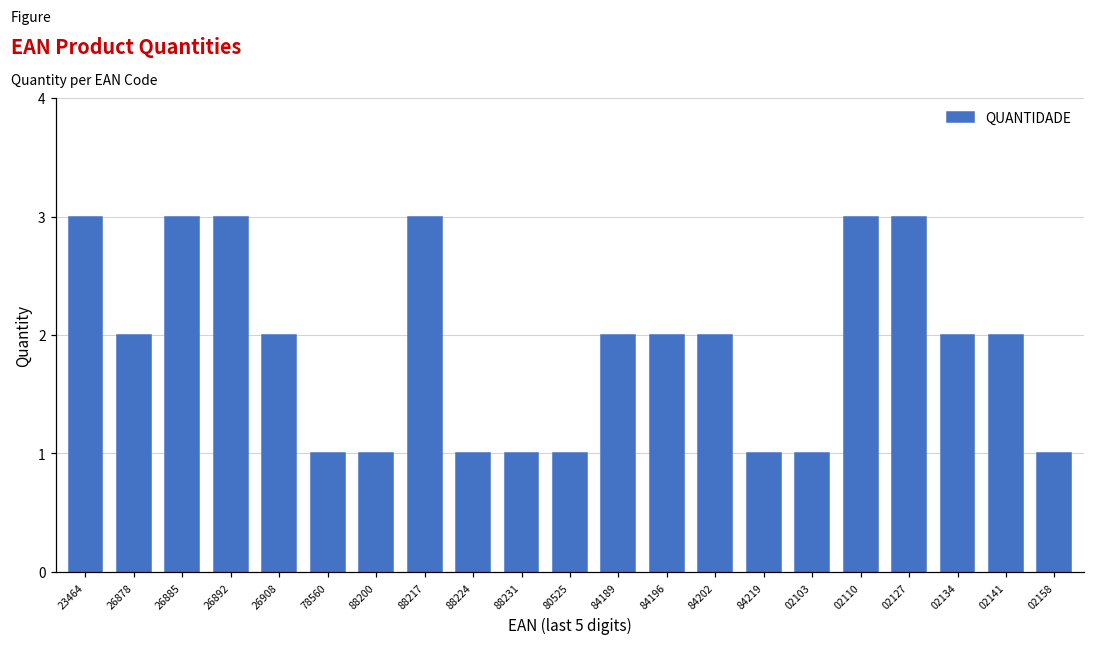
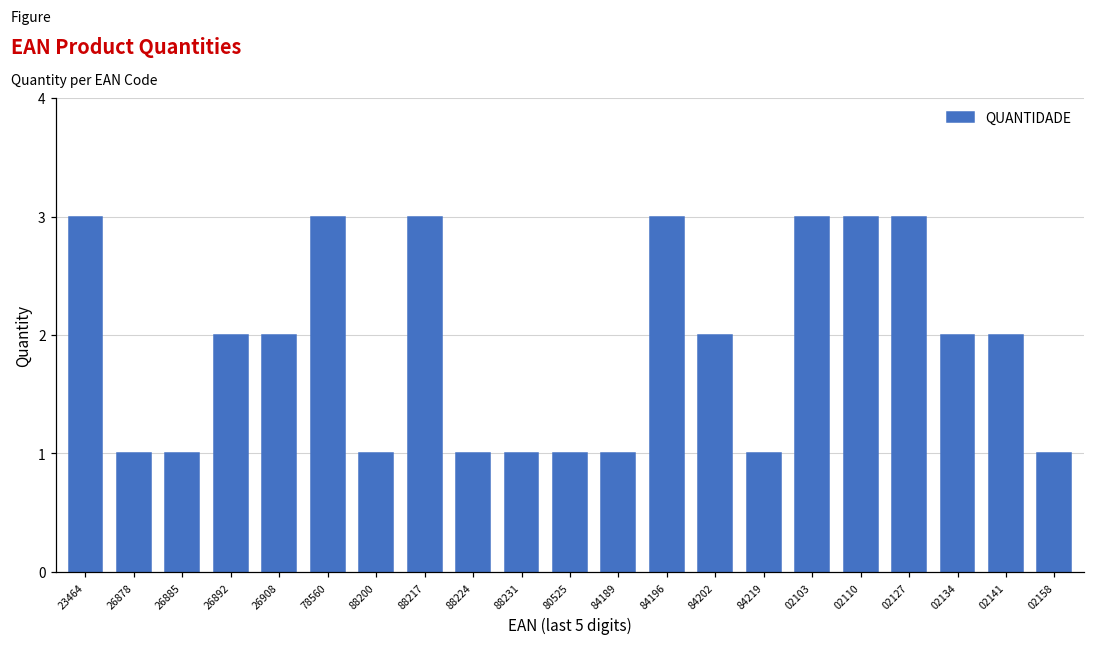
  {
    "23464": 3,
-   "26878": 2,
-   "26885": 3,
-   "26892": 3,
+   "26878": 1,
+   "26885": 1,
+   "26892": 2,
    "26908": 2,
-   "78560": 1,
+   "78560": 3,
    "88200": 1,
    "88217": 3,
    "88224": 1,
    "88231": 1,
    "80525": 1,
-   "84189": 2,
-   "84196": 2,
+   "84189": 1,
+   "84196": 3,
    "84202": 2,
    "84219": 1,
-   "02103": 1,
+   "02103": 3,
    "02110": 3,
    "02127": 3,
    "02134": 2,
    "02141": 2,
    "02158": 1
  }
